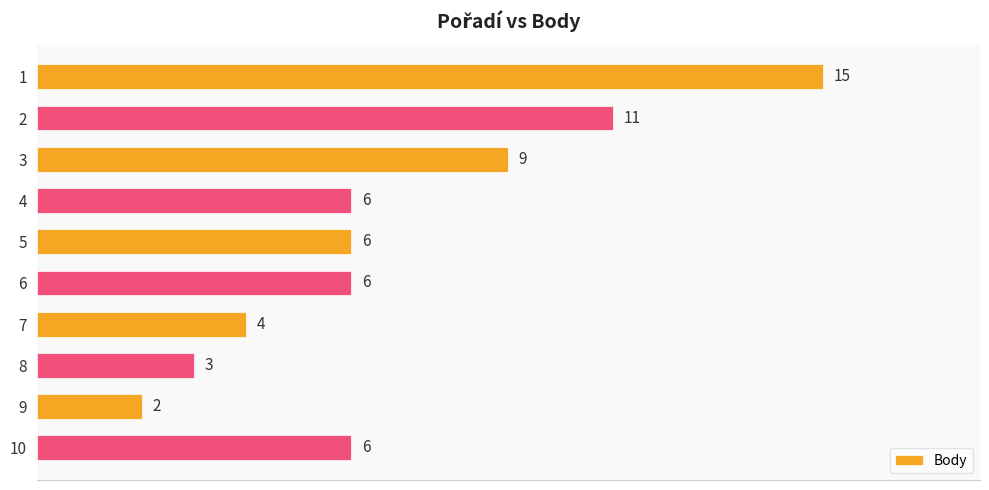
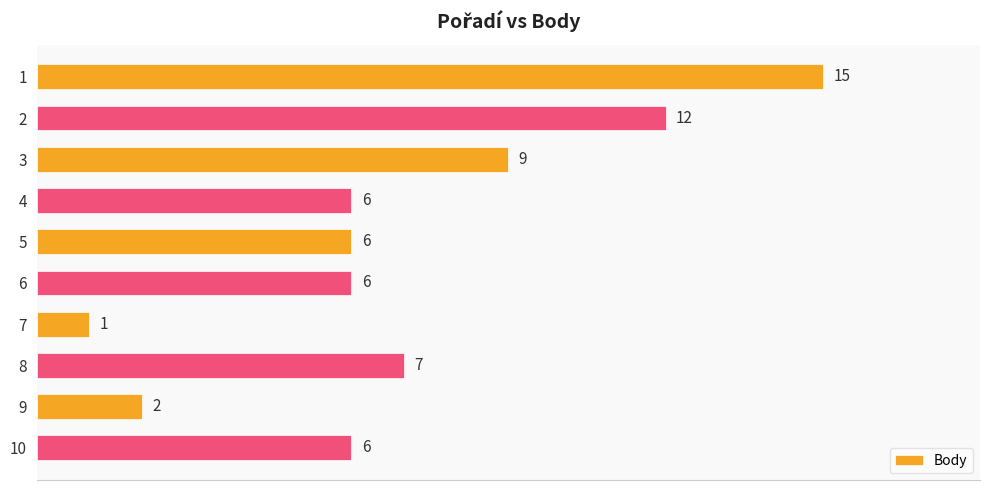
  {
    "1": 15,
-   "2": 11,
+   "2": 12,
    "3": 9,
    "4": 6,
    "5": 6,
    "6": 6,
-   "7": 4,
-   "8": 3,
+   "7": 1,
+   "8": 7,
    "9": 2,
    "10": 6
  }
